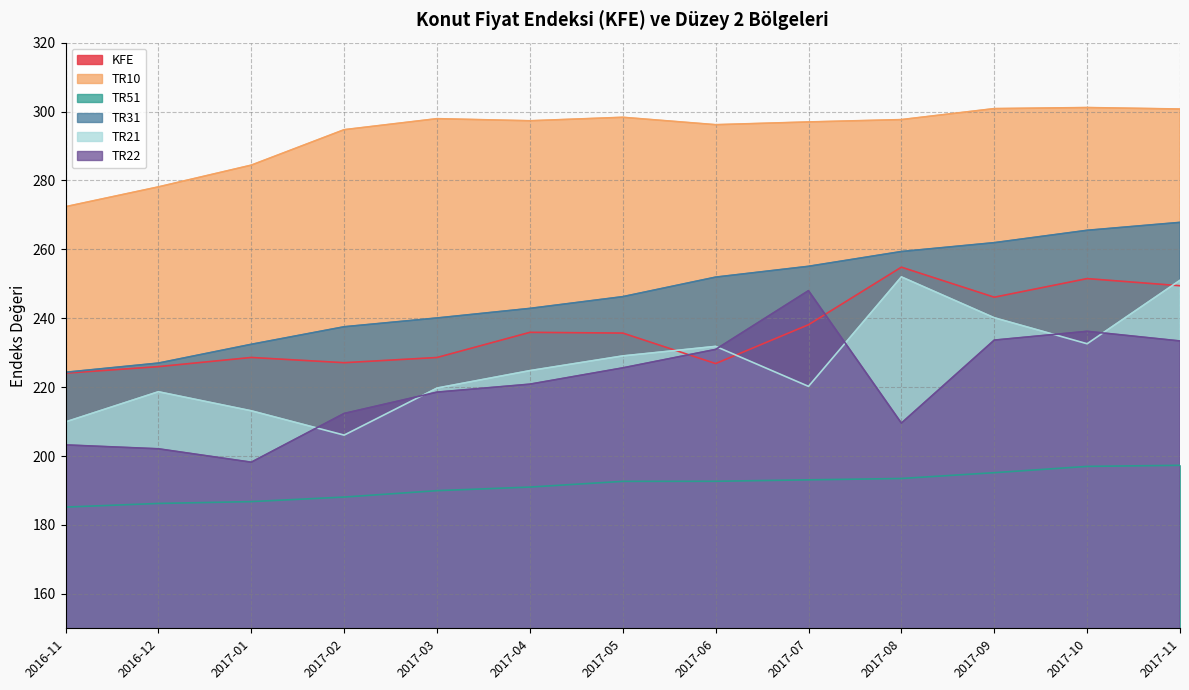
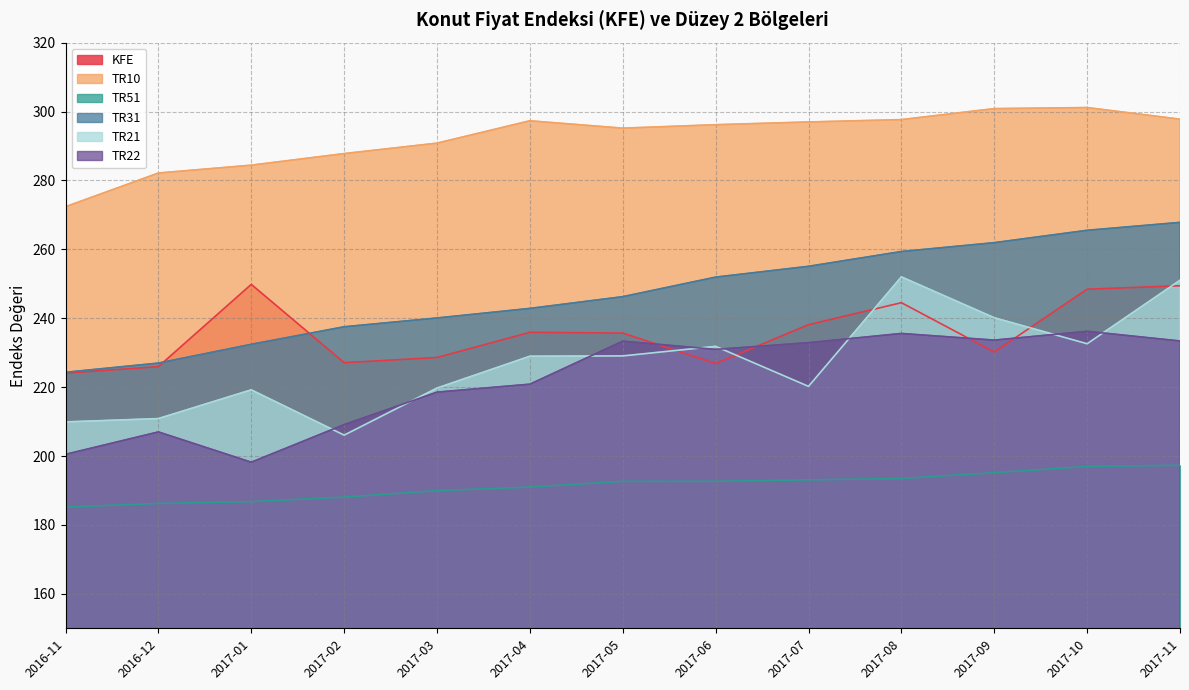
  {
    "KFE": {
      "2016-12": 226,
-     "2017-01": 229,
+     "2017-01": 250,
      "2017-02": 227,
      "2017-03": 229,
      "2017-04": 236,
      "2017-05": 236,
      "2017-06": 227,
      "2017-07": 238,
-     "2017-08": 255,
-     "2017-09": 246,
-     "2017-10": 252,
+     "2017-08": 245,
+     "2017-09": 230,
+     "2017-10": 248,
      "2017-11": 249
    },
    "TR10": {
      "2016-11": 272,
-     "2016-12": 278,
+     "2016-12": 282,
      "2017-01": 284,
-     "2017-02": 295,
-     "2017-03": 298,
+     "2017-02": 288,
+     "2017-03": 291,
      "2017-04": 297,
-     "2017-05": 298,
+     "2017-05": 295,
      "2017-06": 296,
      "2017-07": 297,
      "2017-08": 298,
      "2017-09": 301,
      "2017-10": 301,
-     "2017-11": 301
+     "2017-11": 298
    },
    "TR21": {
      "2016-11": 210,
-     "2016-12": 219,
-     "2017-01": 213,
+     "2016-12": 211,
+     "2017-01": 219,
      "2017-02": 206,
      "2017-03": 220,
-     "2017-04": 225,
+     "2017-04": 229,
      "2017-05": 229,
      "2017-06": 232,
      "2017-07": 220,
      "2017-08": 252,
      "2017-09": 240,
      "2017-10": 233,
      "2017-11": 251
    },
    "TR22": {
-     "2016-11": 203,
-     "2016-12": 202,
+     "2016-11": 201,
+     "2016-12": 207,
      "2017-01": 198,
-     "2017-02": 212,
+     "2017-02": 209,
      "2017-03": 219,
      "2017-04": 221,
-     "2017-05": 226,
+     "2017-05": 233,
      "2017-06": 231,
-     "2017-07": 248,
-     "2017-08": 210,
+     "2017-07": 233,
+     "2017-08": 236,
      "2017-09": 234,
      "2017-10": 236,
      "2017-11": 233
    }
  }
